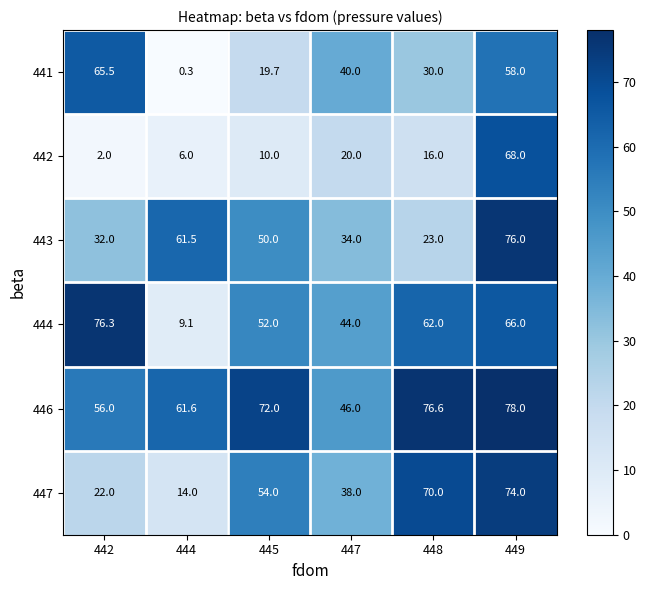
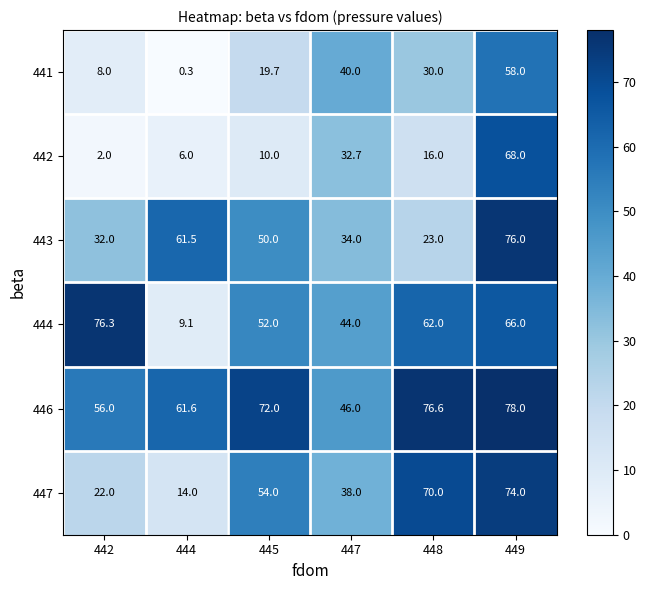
  {
    "441": {
-     "442": 65.5,
+     "442": 8.0,
      "444": 0.3,
      "445": 19.7,
      "447": 40.0,
      "448": 30.0,
      "449": 58.0
    },
    "442": {
      "442": 2.0,
      "444": 6.0,
      "445": 10.0,
-     "447": 20.0,
+     "447": 32.7,
      "448": 16.0,
      "449": 68.0
    },
    "443": {
      "442": 32.0,
      "444": 61.5,
      "445": 50.0,
      "447": 34.0,
      "448": 23.0,
      "449": 76.0
    },
    "444": {
      "442": 76.3,
      "444": 9.1,
      "445": 52.0,
      "447": 44.0,
      "448": 62.0,
      "449": 66.0
    },
    "446": {
      "442": 56.0,
      "444": 61.6,
      "445": 72.0,
      "447": 46.0,
      "448": 76.6,
      "449": 78.0
    },
    "447": {
      "442": 22.0,
      "444": 14.0,
      "445": 54.0,
      "447": 38.0,
      "448": 70.0,
      "449": 74.0
    }
  }
